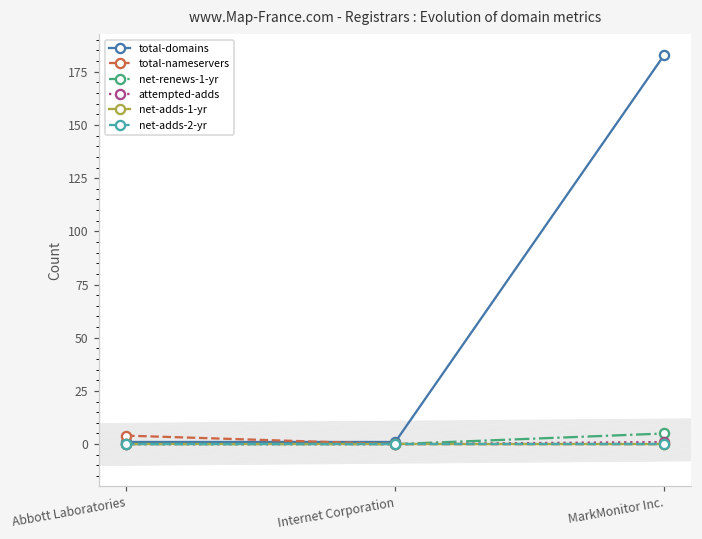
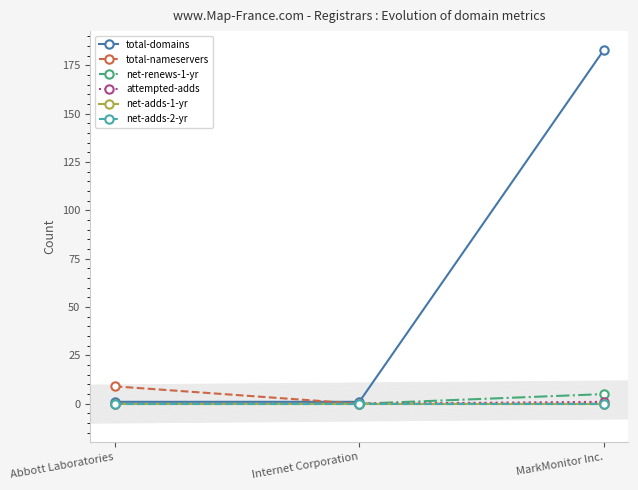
  {
    "total-nameservers": {
-     "Abbott Laboratories": 4
+     "Abbott Laboratories": 9
    }
  }
